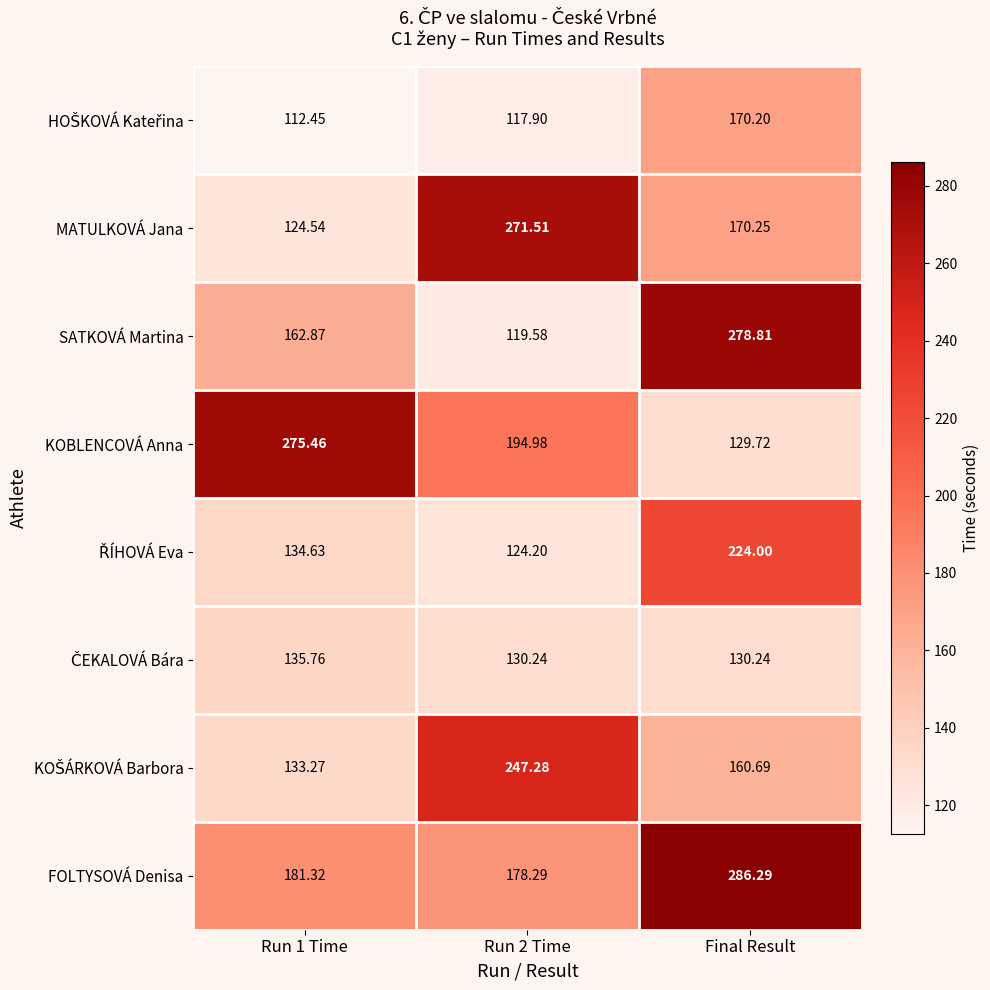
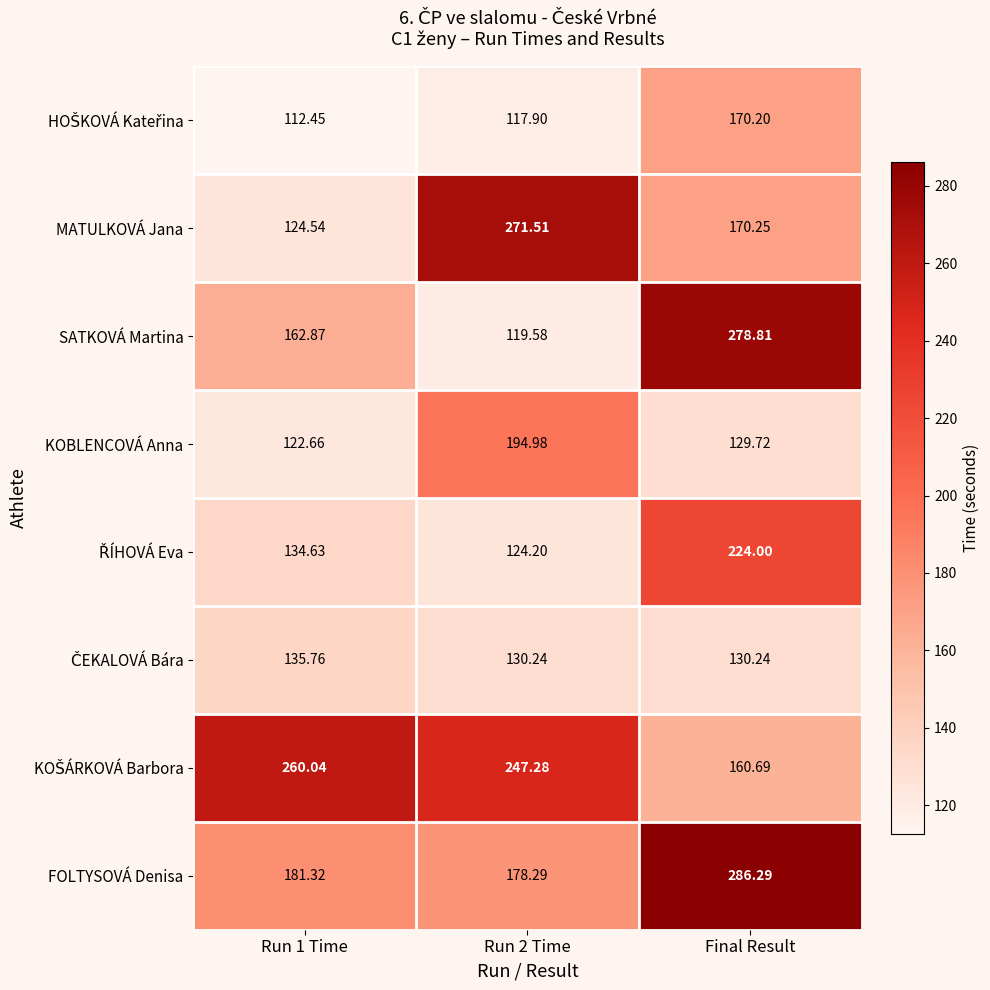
  {
    "HOŠKOVÁ Kateřina": {
      "Run 1 Time": 112.45,
      "Run 2 Time": 117.90,
      "Final Result": 170.20
    },
    "MATULKOVÁ Jana": {
      "Run 1 Time": 124.54,
      "Run 2 Time": 271.51,
      "Final Result": 170.25
    },
    "SATKOVÁ Martina": {
      "Run 1 Time": 162.87,
      "Run 2 Time": 119.58,
      "Final Result": 278.81
    },
    "KOBLENCOVÁ Anna": {
-     "Run 1 Time": 275.46,
+     "Run 1 Time": 122.66,
      "Run 2 Time": 194.98,
      "Final Result": 129.72
    },
    "ŘÍHOVÁ Eva": {
      "Run 1 Time": 134.63,
      "Run 2 Time": 124.20,
      "Final Result": 224.00
    },
    "ČEKALOVÁ Bára": {
      "Run 1 Time": 135.76,
      "Run 2 Time": 130.24,
      "Final Result": 130.24
    },
    "KOŠÁRKOVÁ Barbora": {
-     "Run 1 Time": 133.27,
+     "Run 1 Time": 260.04,
      "Run 2 Time": 247.28,
      "Final Result": 160.69
    },
    "FOLTYSOVÁ Denisa": {
      "Run 1 Time": 181.32,
      "Run 2 Time": 178.29,
      "Final Result": 286.29
    }
  }
